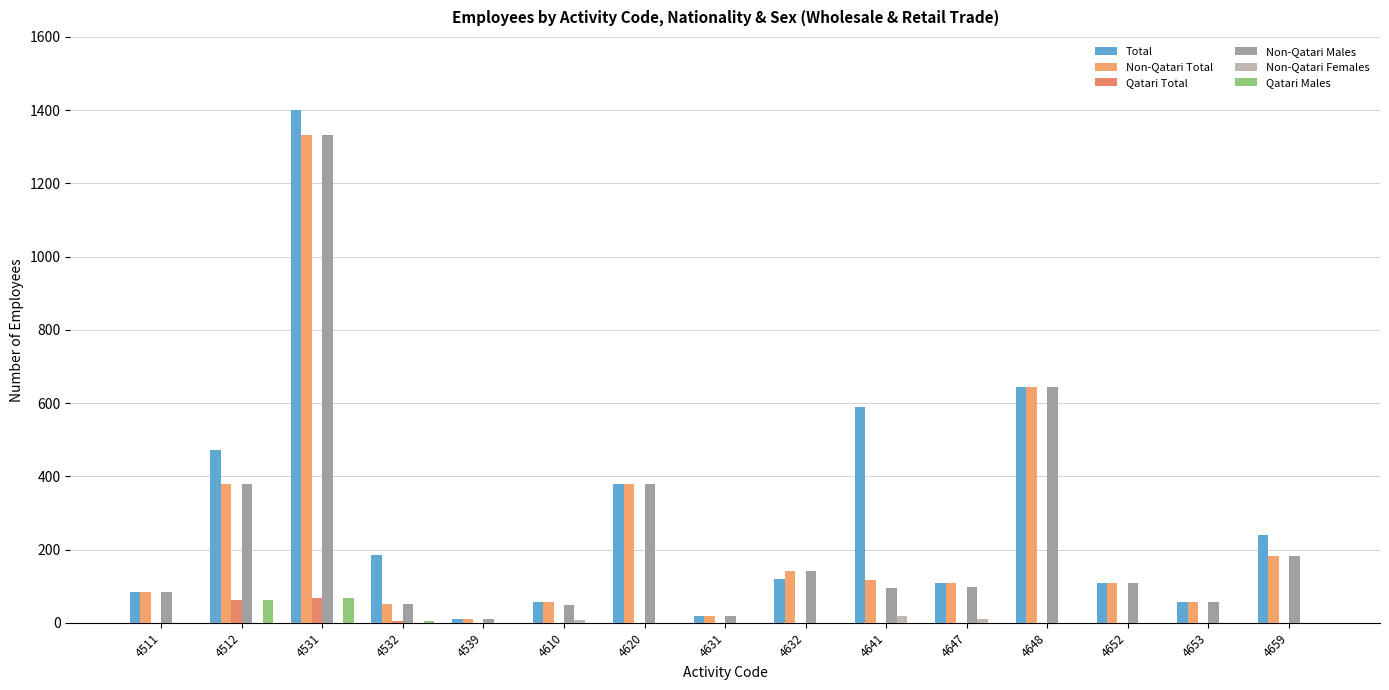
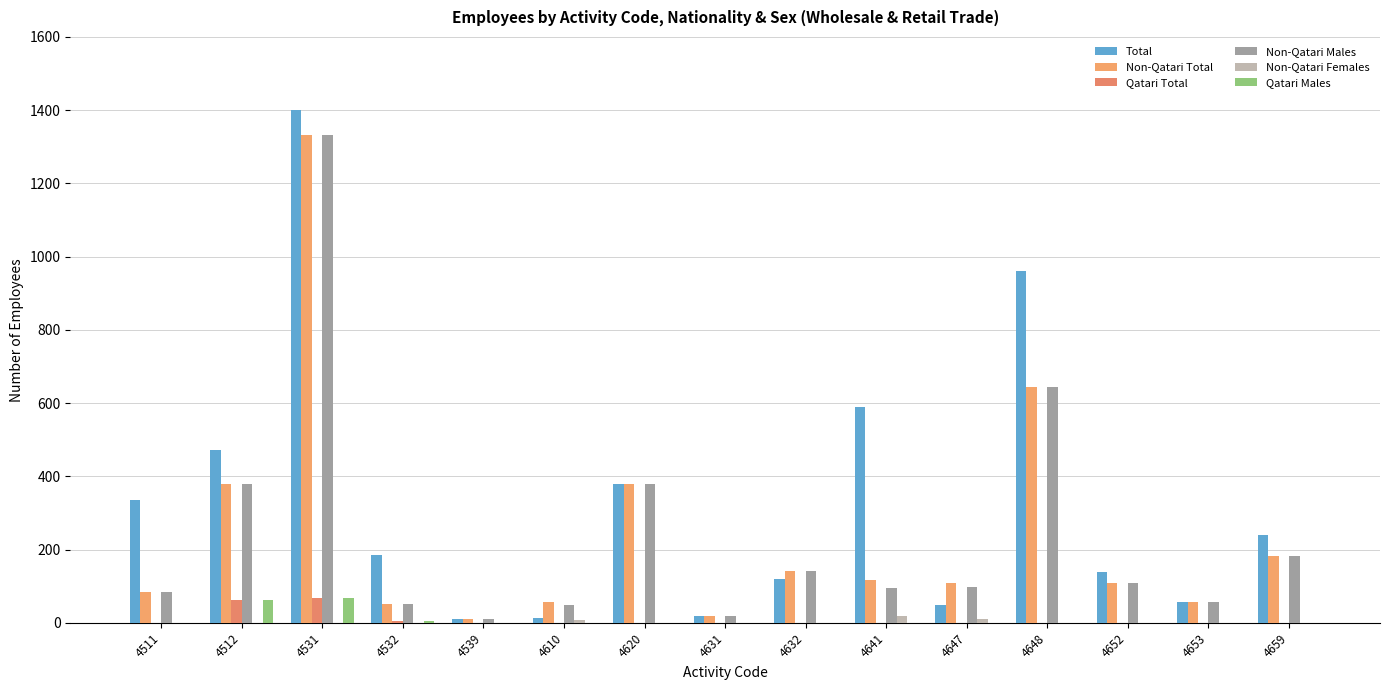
  {
    "Total": {
-     "4511": 80,
+     "4511": 340,
      "4512": 470,
      "4531": 1400,
      "4532": 180,
      "4539": 10,
-     "4610": 60,
+     "4610": 10,
      "4620": 380,
      "4631": 20,
      "4632": 120,
      "4641": 590,
-     "4647": 110,
-     "4648": 650,
-     "4652": 110,
+     "4647": 50,
+     "4648": 960,
+     "4652": 140,
      "4653": 60,
      "4659": 240
    }
  }
